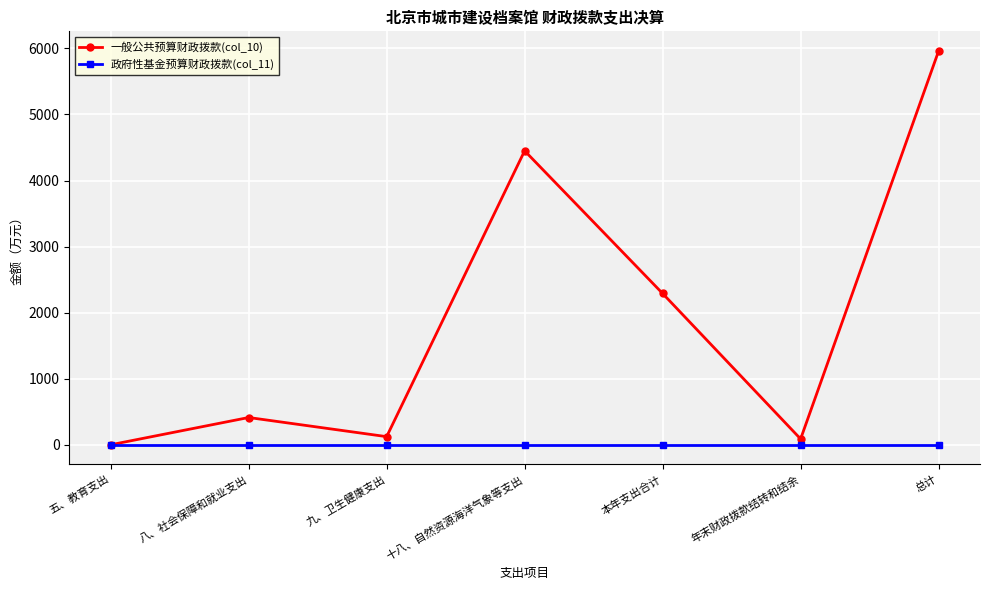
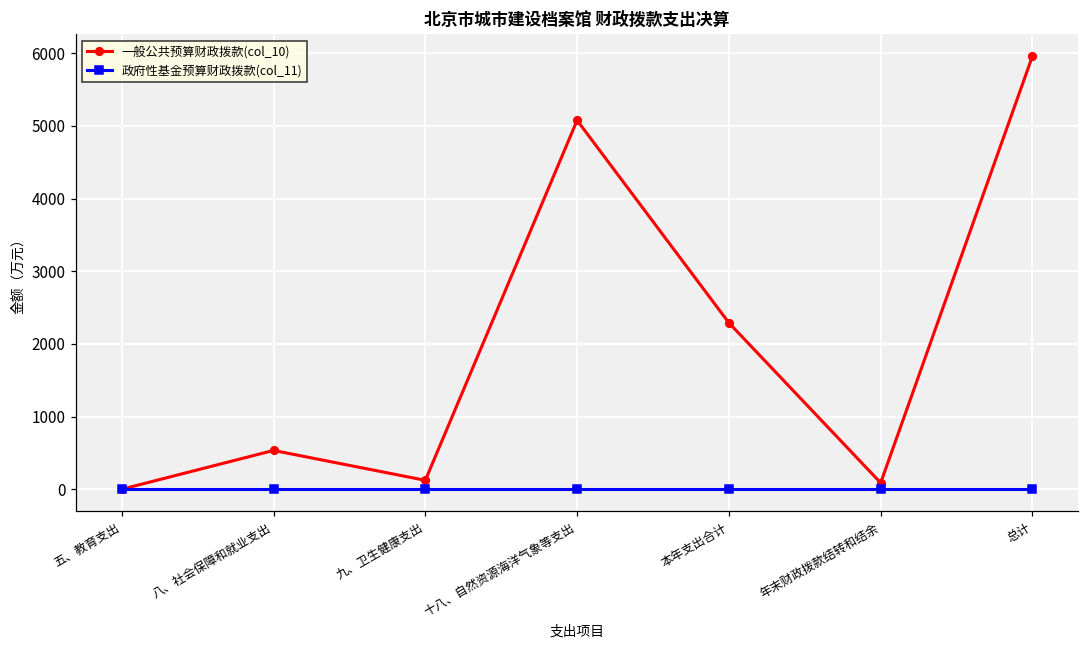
  {
    "一般公共预算财政拨款(col_10)": {
-     "八、社会保障和就业支出": 400,
+     "八、社会保障和就业支出": 500,
      "九、卫生健康支出": 100,
-     "十八、自然资源海洋气象等支出": 4500,
+     "十八、自然资源海洋气象等支出": 5100,
      "本年支出合计": 2300,
      "年末财政拨款结转和结余": 100,
      "总计": 6000
    },
    "政府性基金预算财政拨款(col_11)": {
      "八、社会保障和就业支出": 0,
      "九、卫生健康支出": 0,
      "十八、自然资源海洋气象等支出": 0,
      "本年支出合计": 0,
      "年末财政拨款结转和结余": 0,
      "总计": 0
    }
  }
